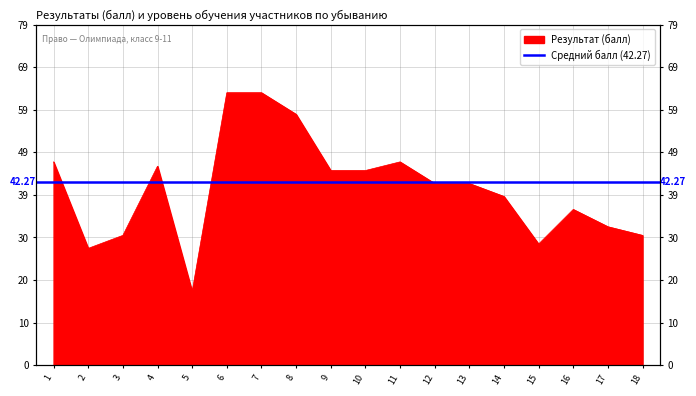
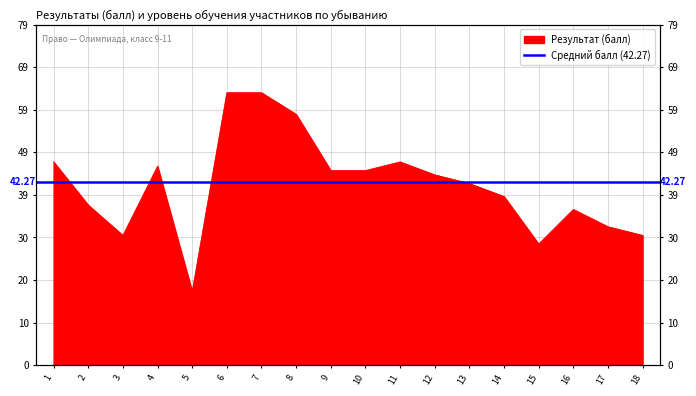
  {
-   "2": 27,
+   "2": 37,
    "3": 30,
    "4": 46,
    "5": 17,
    "6": 63,
    "7": 63,
    "8": 58,
    "9": 45,
    "10": 45,
    "11": 47,
-   "12": 42,
+   "12": 44,
    "13": 42,
    "14": 39,
    "15": 28,
    "16": 36,
    "17": 32,
    "18": 30
  }
